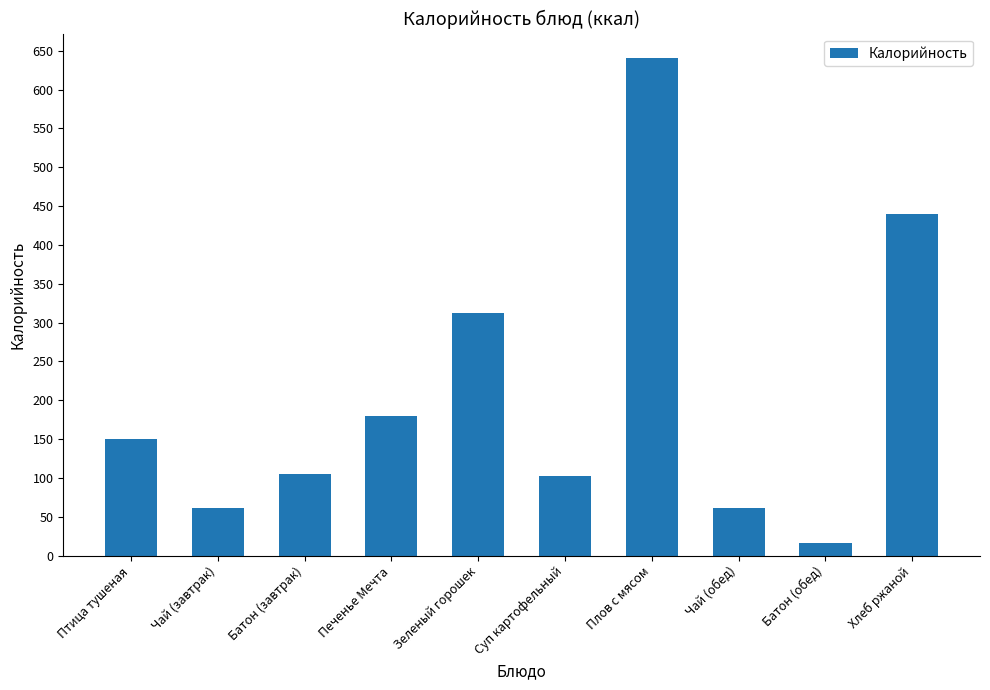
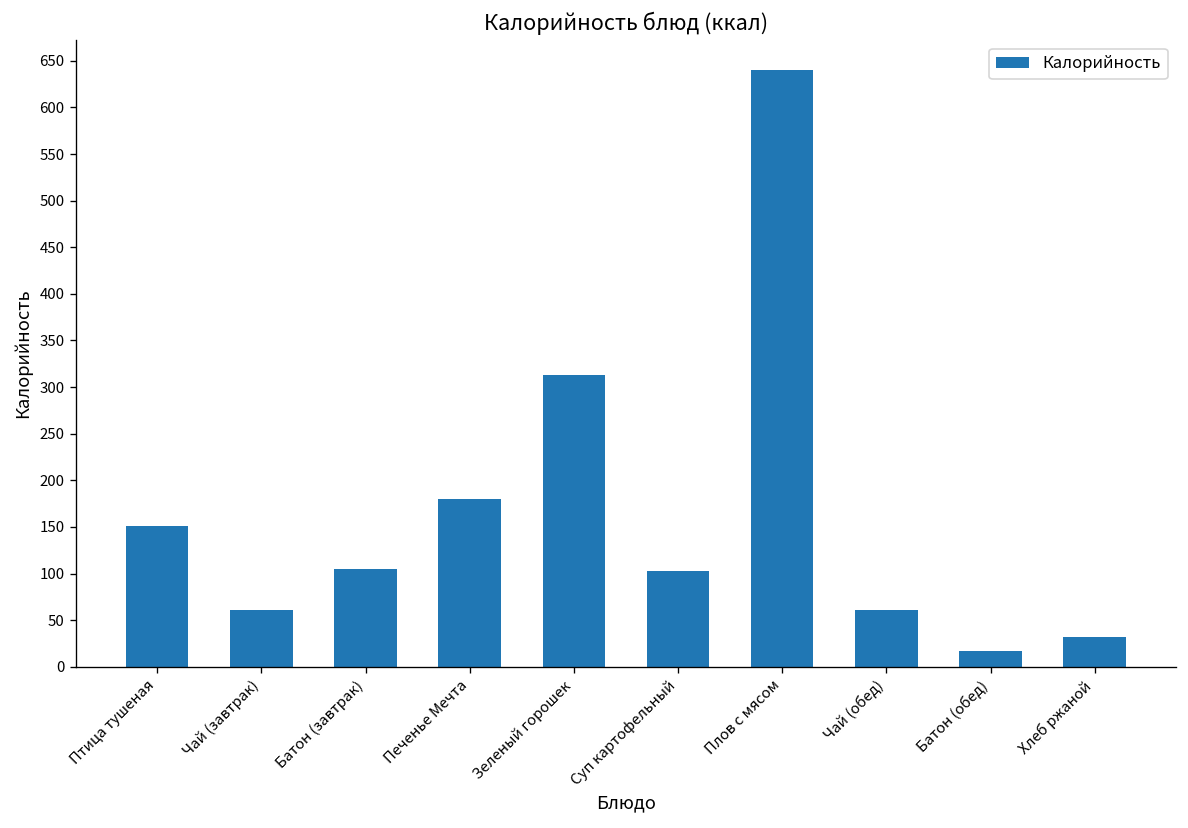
  {
    "Птица тушеная": 150,
    "Чай (завтрак)": 60,
    "Батон (завтрак)": 110,
    "Печенье Мечта": 180,
    "Зеленый горошек": 310,
    "Суп картофельный": 100,
    "Плов с мясом": 640,
    "Чай (обед)": 60,
    "Батон (обед)": 20,
-   "Хлеб ржаной": 440
+   "Хлеб ржаной": 30
  }
